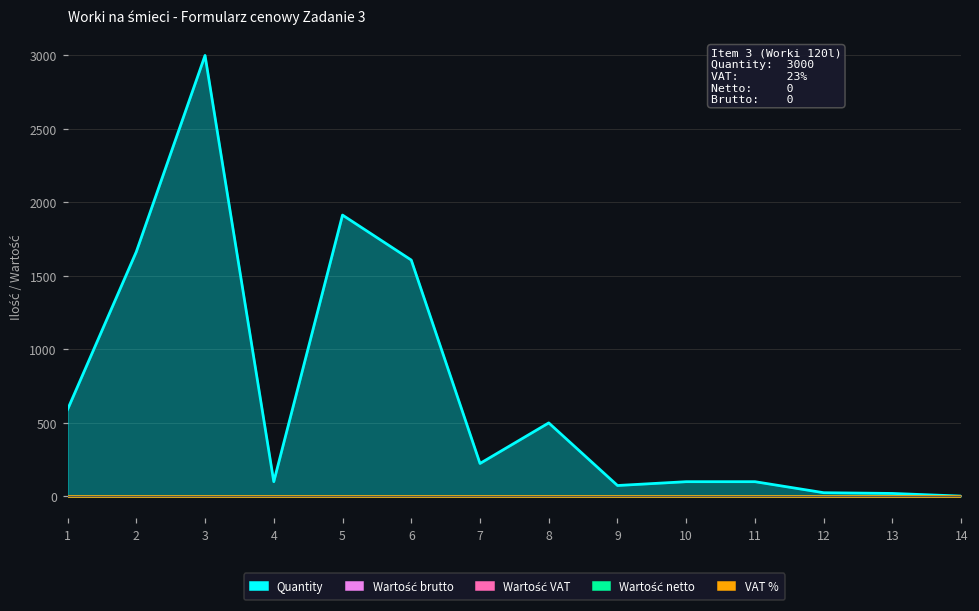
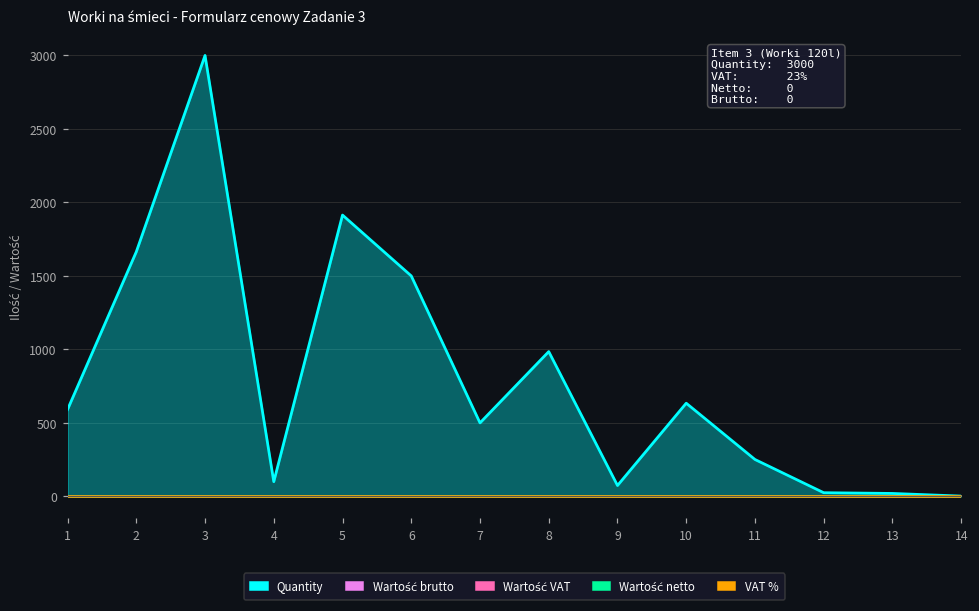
  {
    "Quantity": {
      "1": 590,
      "2": 1660,
      "3": 3000,
      "4": 100,
      "5": 1910,
-     "6": 1610,
-     "7": 220,
-     "8": 500,
+     "6": 1500,
+     "7": 500,
+     "8": 990,
      "9": 70,
-     "10": 100,
-     "11": 100,
+     "10": 630,
+     "11": 250,
      "12": 30,
      "13": 20
    },
    "VAT %": {
      "1": 0,
      "2": 0,
      "3": 0,
      "4": 0,
      "5": 0,
      "6": 0,
      "7": 0,
      "8": 0,
      "9": 0,
      "10": 0,
      "11": 0,
      "12": 0,
      "13": 0
    }
  }
